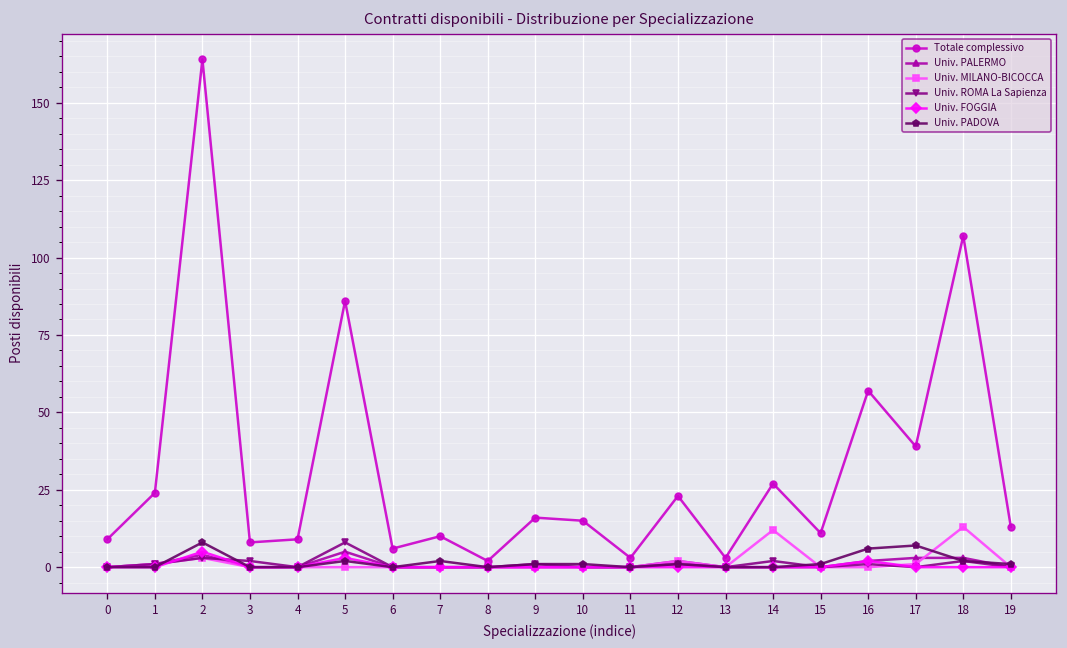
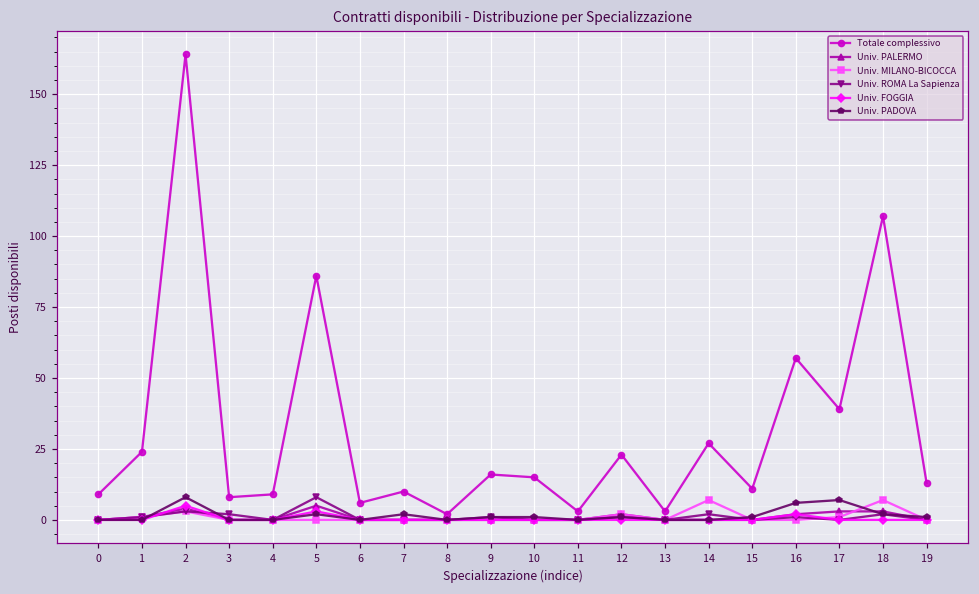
  {
    "Univ. MILANO-BICOCCA": {
      "5": 0,
-     "14": 12,
-     "18": 13
+     "14": 7,
+     "18": 7
    },
    "Univ. FOGGIA": {
      "2": 5,
      "5": 3,
      "18": 0
    }
  }
